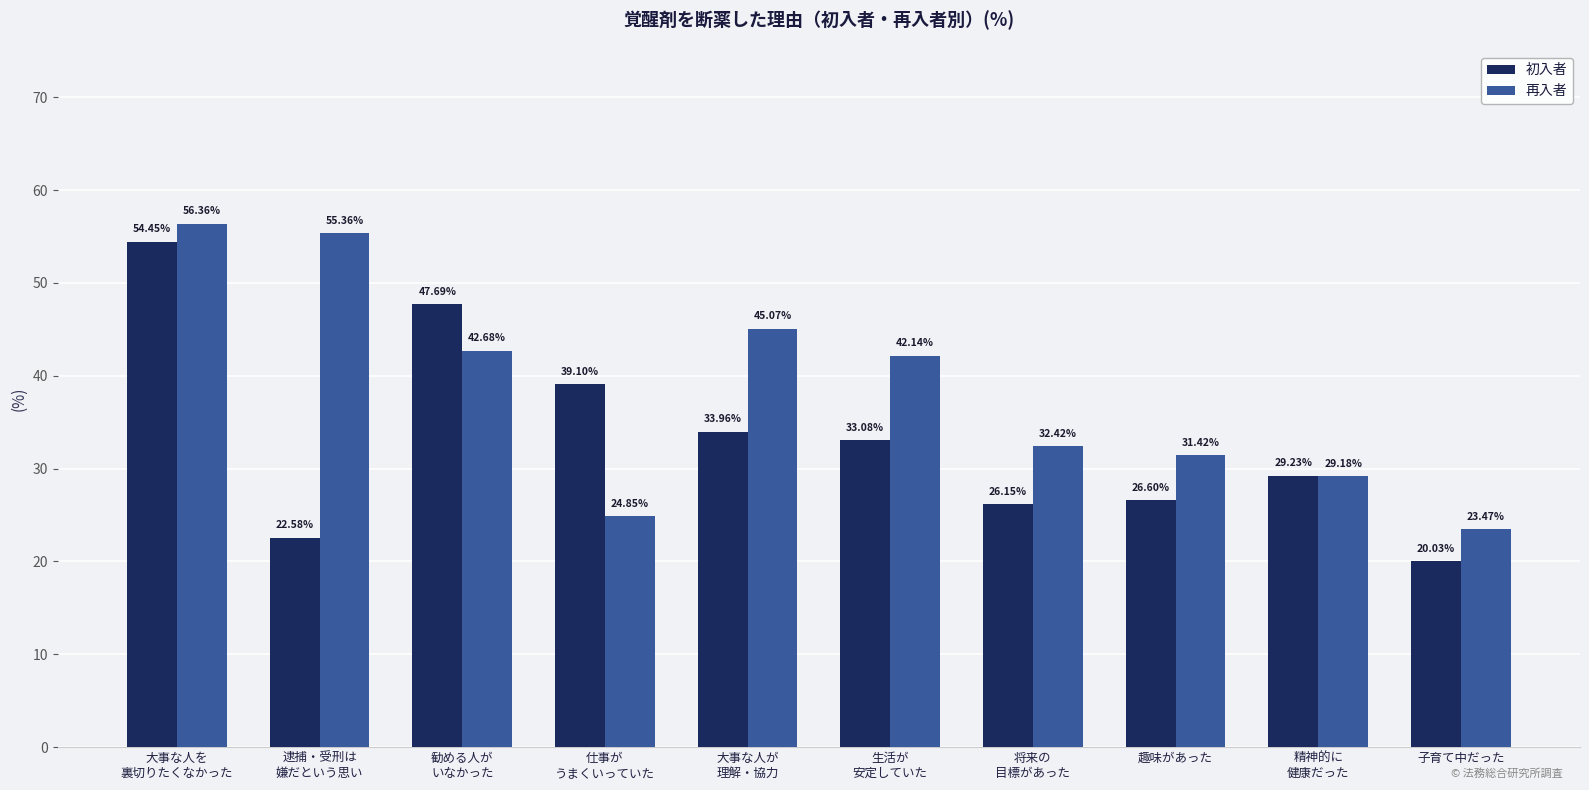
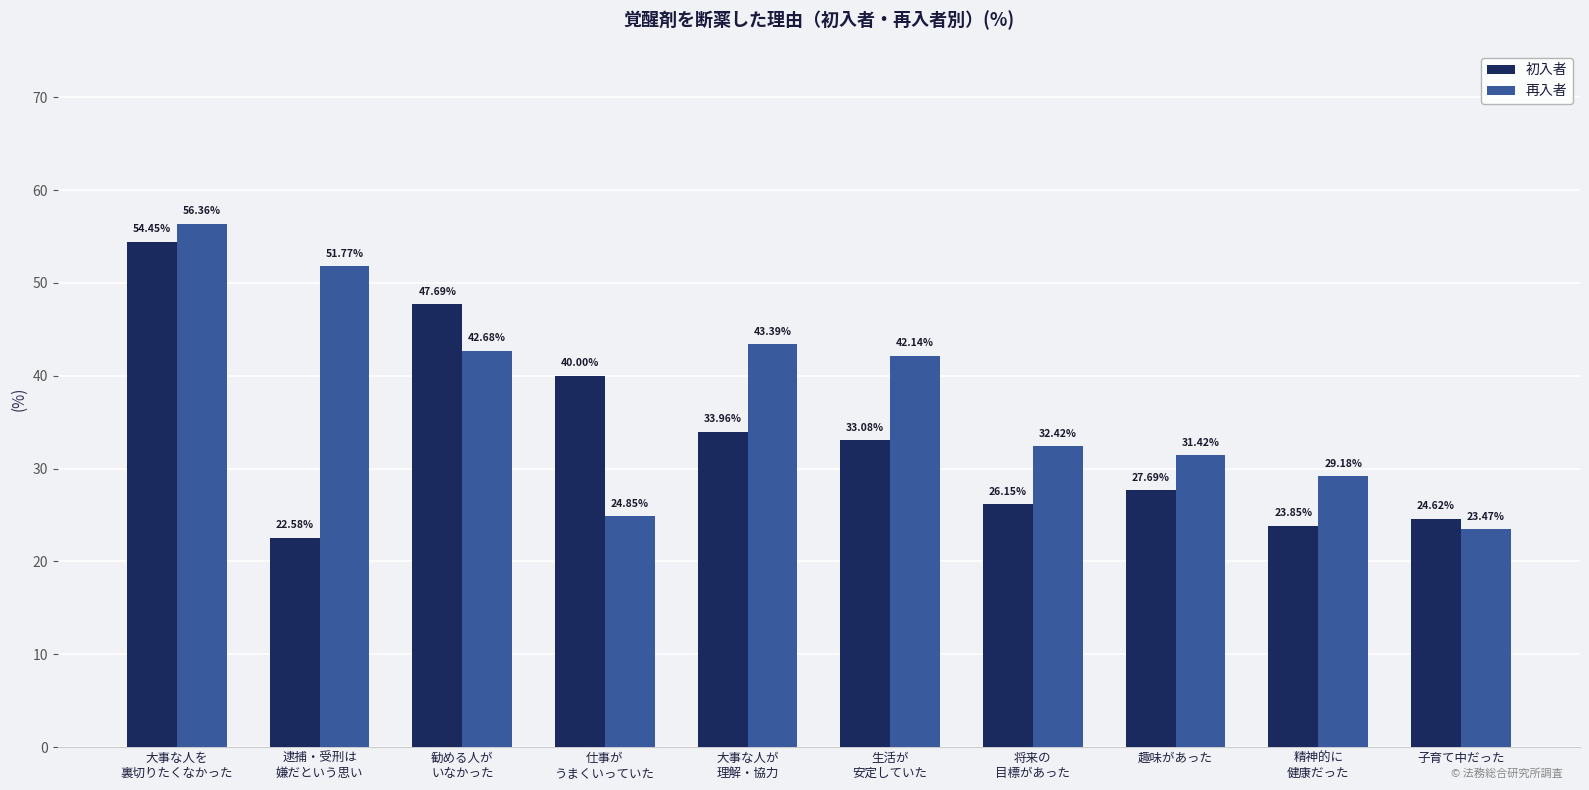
  {
    "初入者": {
      "大事な人を 裏切りたくなかった": "54.45%",
      "逮捕・受刑は 嫌だという思い": "22.58%",
      "勧める人が いなかった": "47.69%",
-     "仕事が うまくいっていた": "39.10%",
+     "仕事が うまくいっていた": "40.00%",
      "大事な人が 理解・協力": "33.96%",
      "生活が 安定していた": "33.08%",
      "将来の 目標があった": "26.15%",
-     "趣味があった": "26.60%",
-     "精神的に 健康だった": "29.23%",
-     "子育て中だった": "20.03%"
+     "趣味があった": "27.69%",
+     "精神的に 健康だった": "23.85%",
+     "子育て中だった": "24.62%"
    },
    "再入者": {
      "大事な人を 裏切りたくなかった": "56.36%",
-     "逮捕・受刑は 嫌だという思い": "55.36%",
+     "逮捕・受刑は 嫌だという思い": "51.77%",
      "勧める人が いなかった": "42.68%",
      "仕事が うまくいっていた": "24.85%",
-     "大事な人が 理解・協力": "45.07%",
+     "大事な人が 理解・協力": "43.39%",
      "生活が 安定していた": "42.14%",
      "将来の 目標があった": "32.42%",
      "趣味があった": "31.42%",
      "精神的に 健康だった": "29.18%",
      "子育て中だった": "23.47%"
    }
  }
